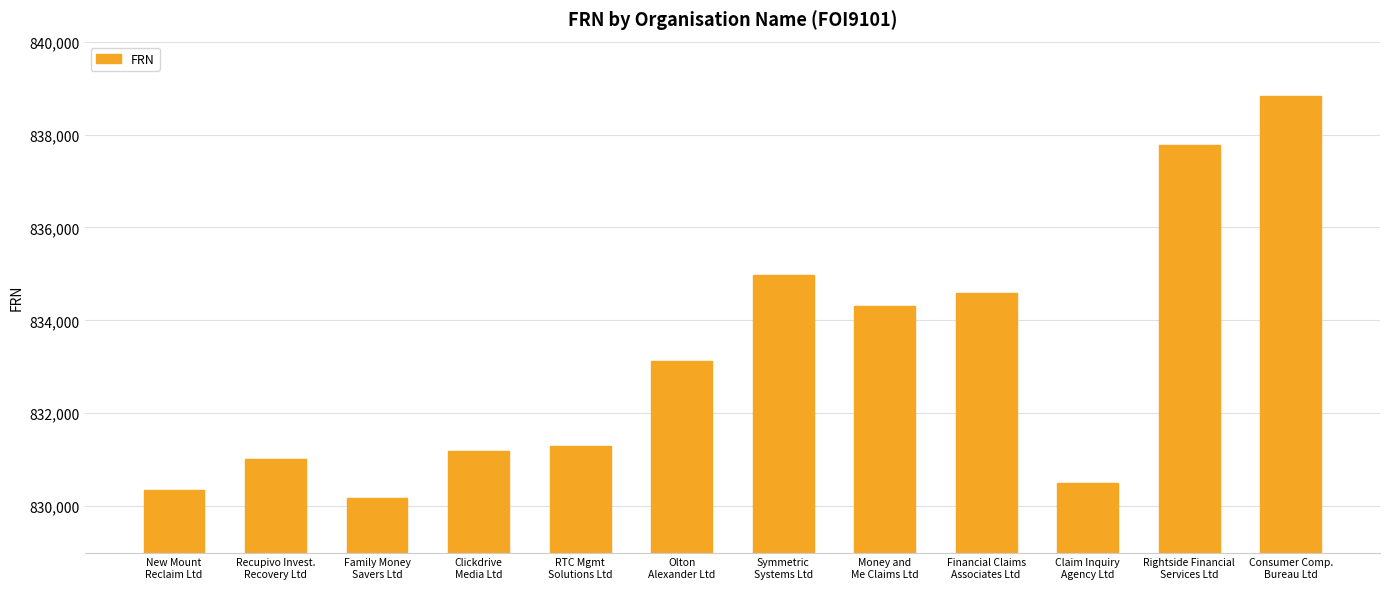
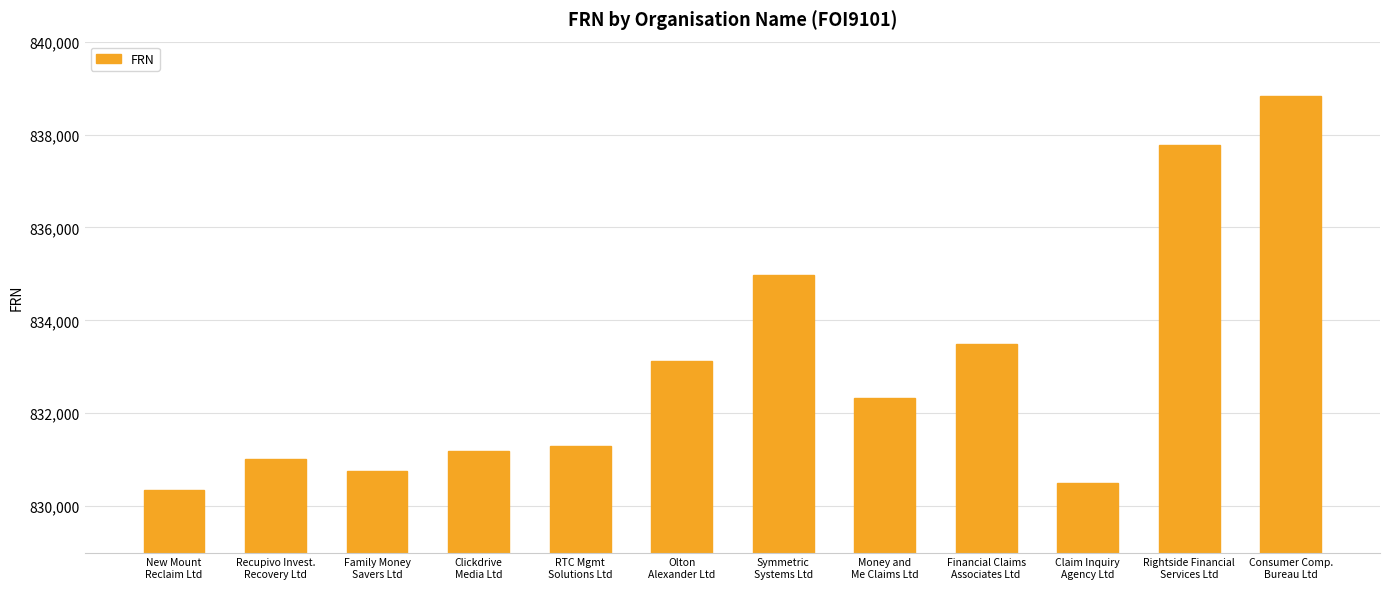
  {
    "New Mount Reclaim Ltd": "830,400",
    "Recupivo Invest. Recovery Ltd": "831,000",
-   "Family Money Savers Ltd": "830,200",
+   "Family Money Savers Ltd": "830,800",
    "Clickdrive Media Ltd": "831,200",
    "RTC Mgmt Solutions Ltd": "831,300",
    "Olton Alexander Ltd": "833,100",
    "Symmetric Systems Ltd": "835,000",
-   "Money and Me Claims Ltd": "834,300",
-   "Financial Claims Associates Ltd": "834,600",
+   "Money and Me Claims Ltd": "832,300",
+   "Financial Claims Associates Ltd": "833,500",
    "Claim Inquiry Agency Ltd": "830,500",
    "Rightside Financial Services Ltd": "837,800",
    "Consumer Comp. Bureau Ltd": "838,800"
  }
